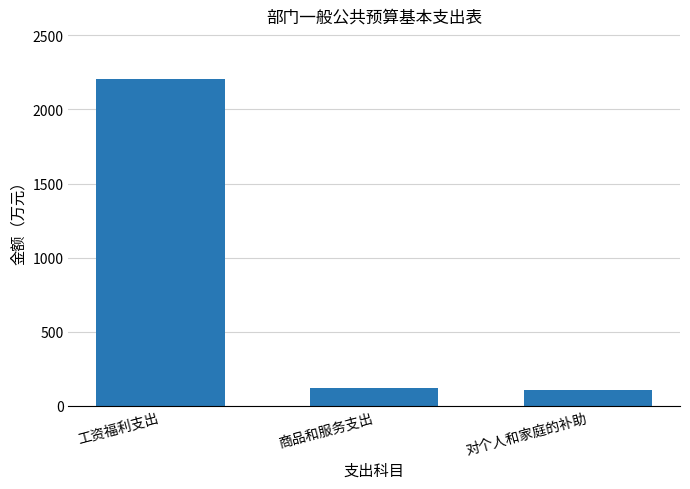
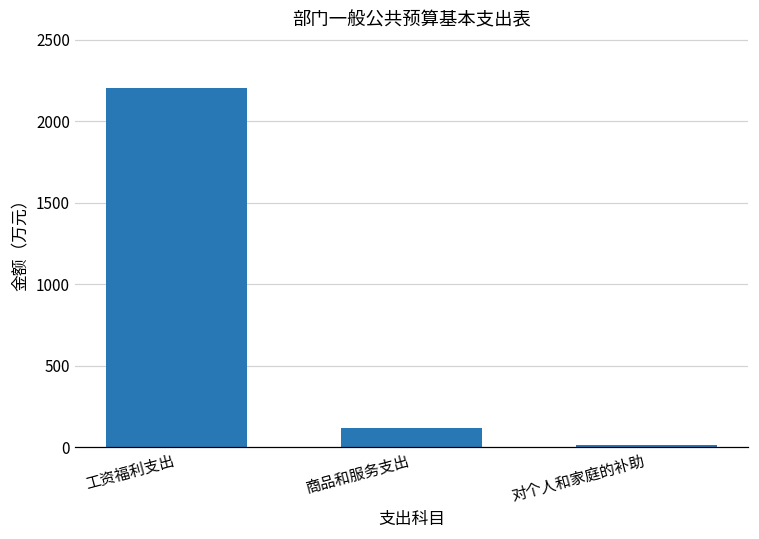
  {
    "工资福利支出": 2200,
    "商品和服务支出": 120,
-   "对个人和家庭的补助": 100
+   "对个人和家庭的补助": 10
  }
